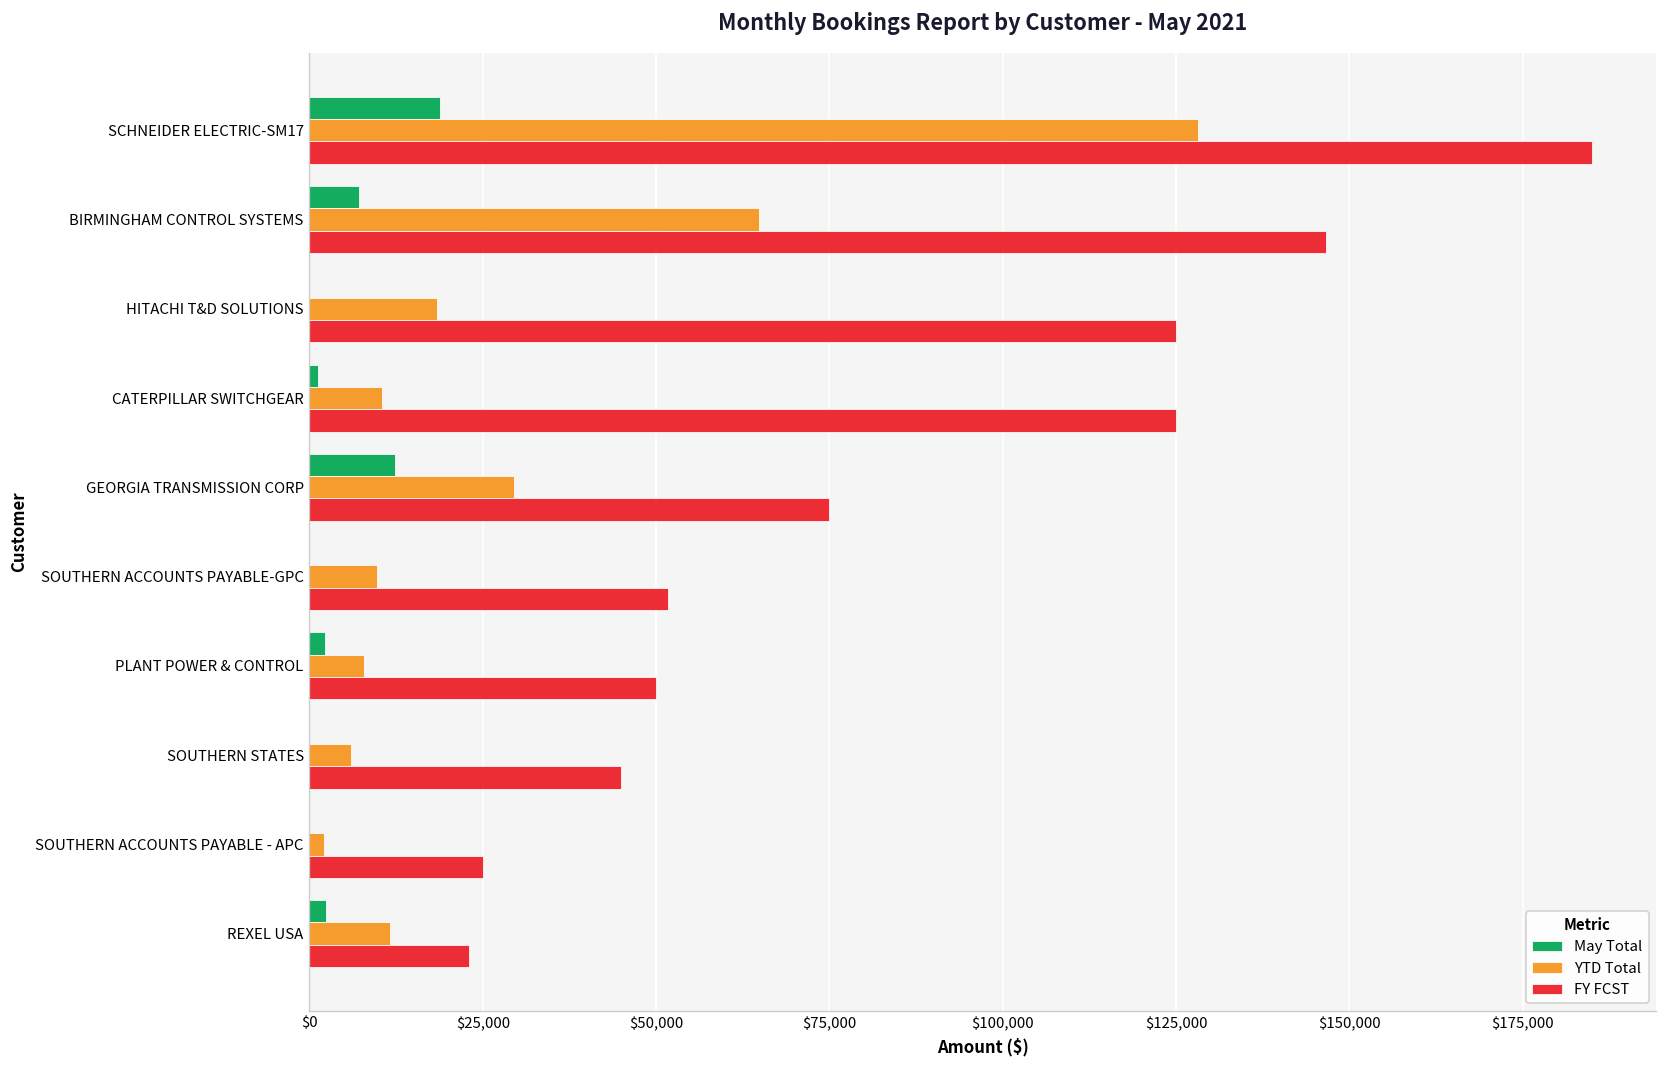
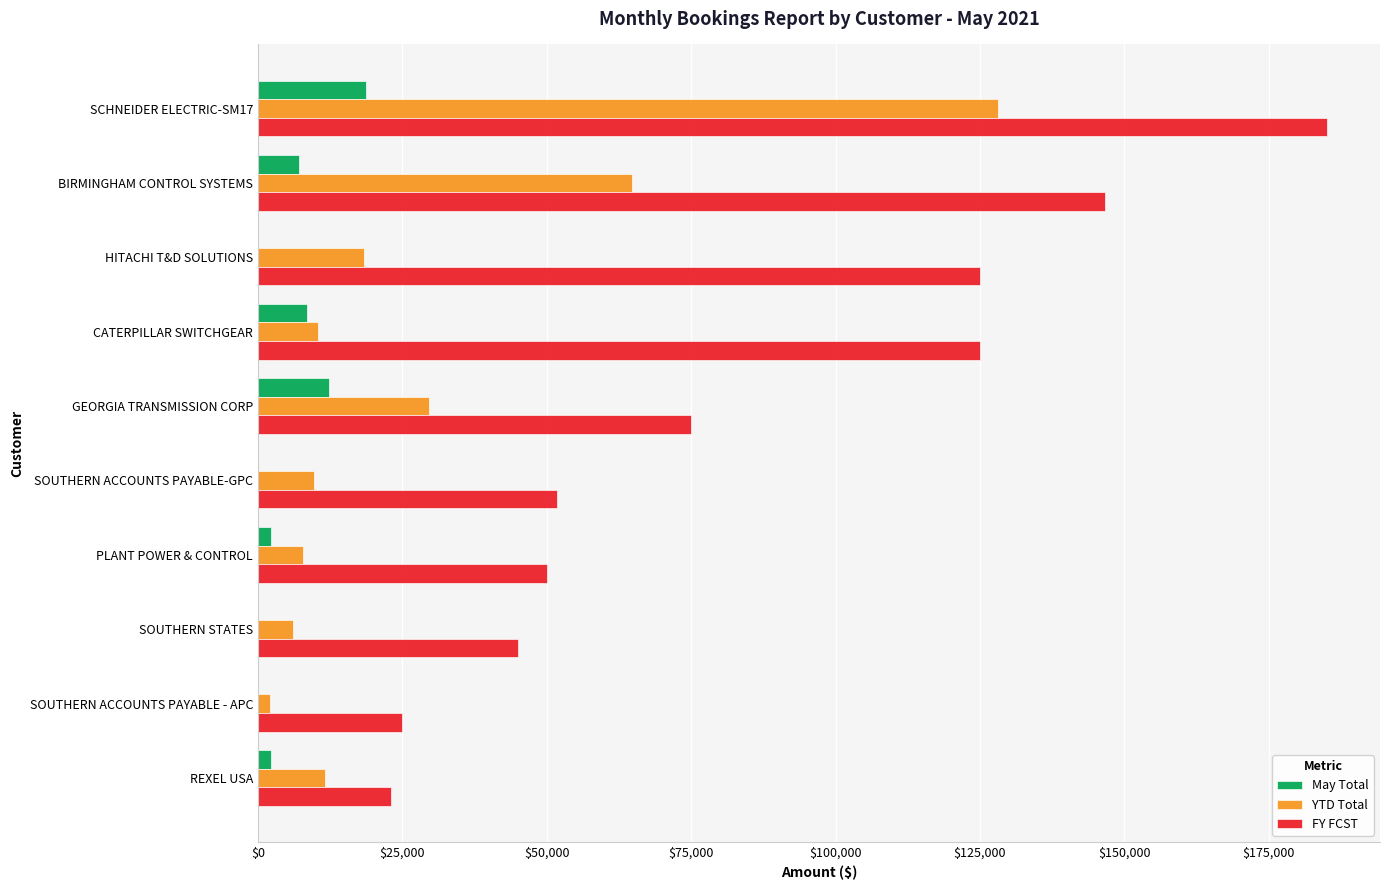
  {
    "May Total": {
      "SCHNEIDER ELECTRIC-SM17": "$19,000",
      "BIRMINGHAM CONTROL SYSTEMS": "$7,000",
      "HITACHI T&D SOLUTIONS": "$0",
-     "CATERPILLAR SWITCHGEAR": "$1,000",
+     "CATERPILLAR SWITCHGEAR": "$8,000",
      "GEORGIA TRANSMISSION CORP": "$12,000",
      "SOUTHERN ACCOUNTS PAYABLE-GPC": "$0",
      "PLANT POWER & CONTROL": "$2,000",
      "SOUTHERN STATES": "$0",
      "SOUTHERN ACCOUNTS PAYABLE - APC": "$0",
      "REXEL USA": "$2,000"
    },
    "YTD Total": {
      "SCHNEIDER ELECTRIC-SM17": "$128,000",
      "BIRMINGHAM CONTROL SYSTEMS": "$65,000",
      "HITACHI T&D SOLUTIONS": "$18,000",
      "CATERPILLAR SWITCHGEAR": "$10,000",
      "GEORGIA TRANSMISSION CORP": "$30,000",
      "SOUTHERN ACCOUNTS PAYABLE-GPC": "$10,000",
      "PLANT POWER & CONTROL": "$8,000",
      "SOUTHERN STATES": "$6,000",
      "SOUTHERN ACCOUNTS PAYABLE - APC": "$2,000",
      "REXEL USA": "$12,000"
    },
    "FY FCST": {
      "SCHNEIDER ELECTRIC-SM17": "$185,000",
      "BIRMINGHAM CONTROL SYSTEMS": "$147,000",
      "HITACHI T&D SOLUTIONS": "$125,000",
      "CATERPILLAR SWITCHGEAR": "$125,000",
      "GEORGIA TRANSMISSION CORP": "$75,000",
      "SOUTHERN ACCOUNTS PAYABLE-GPC": "$52,000",
      "PLANT POWER & CONTROL": "$50,000",
      "SOUTHERN STATES": "$45,000",
      "SOUTHERN ACCOUNTS PAYABLE - APC": "$25,000",
      "REXEL USA": "$23,000"
    }
  }
